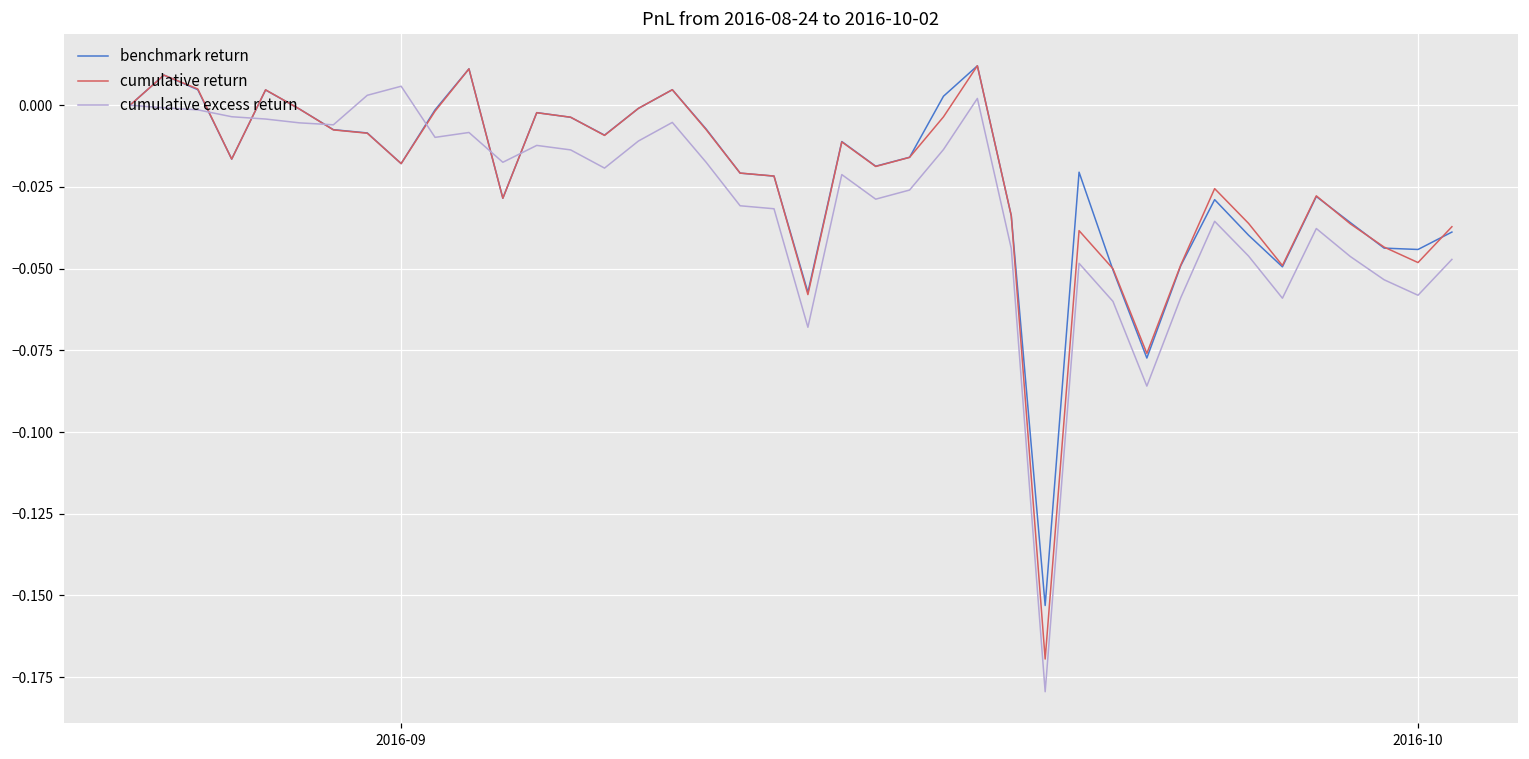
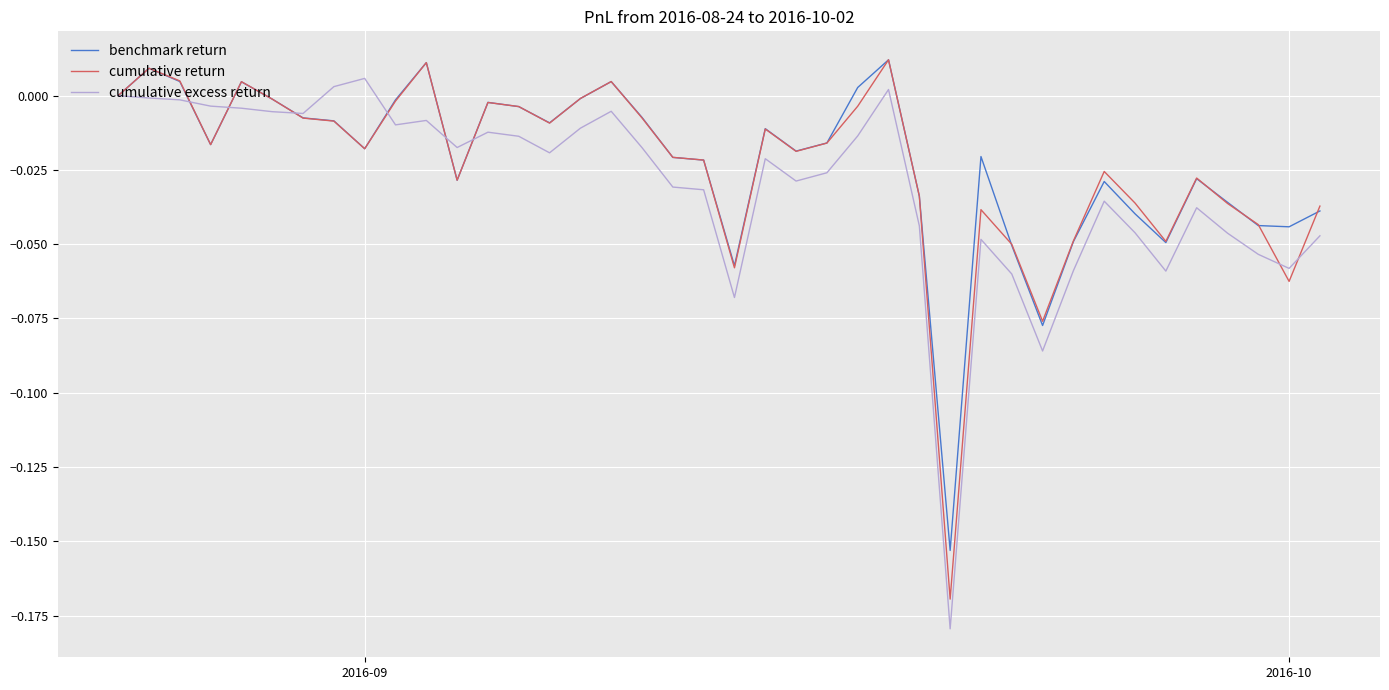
  {
    "benchmark return": {
      "2016-10": -0.044
    },
    "cumulative return": {
-     "2016-10": -0.048
+     "2016-10": -0.063
    },
    "cumulative excess return": {
      "2016-09": 0.006,
      "2016-10": -0.058
    }
  }
